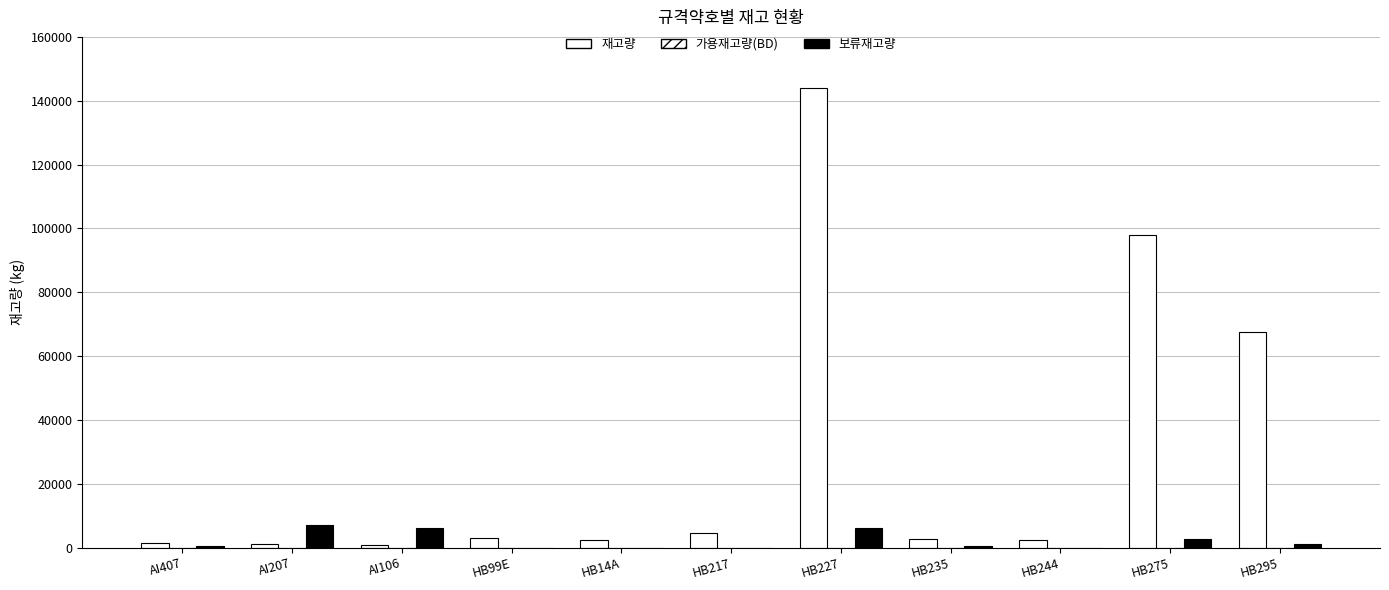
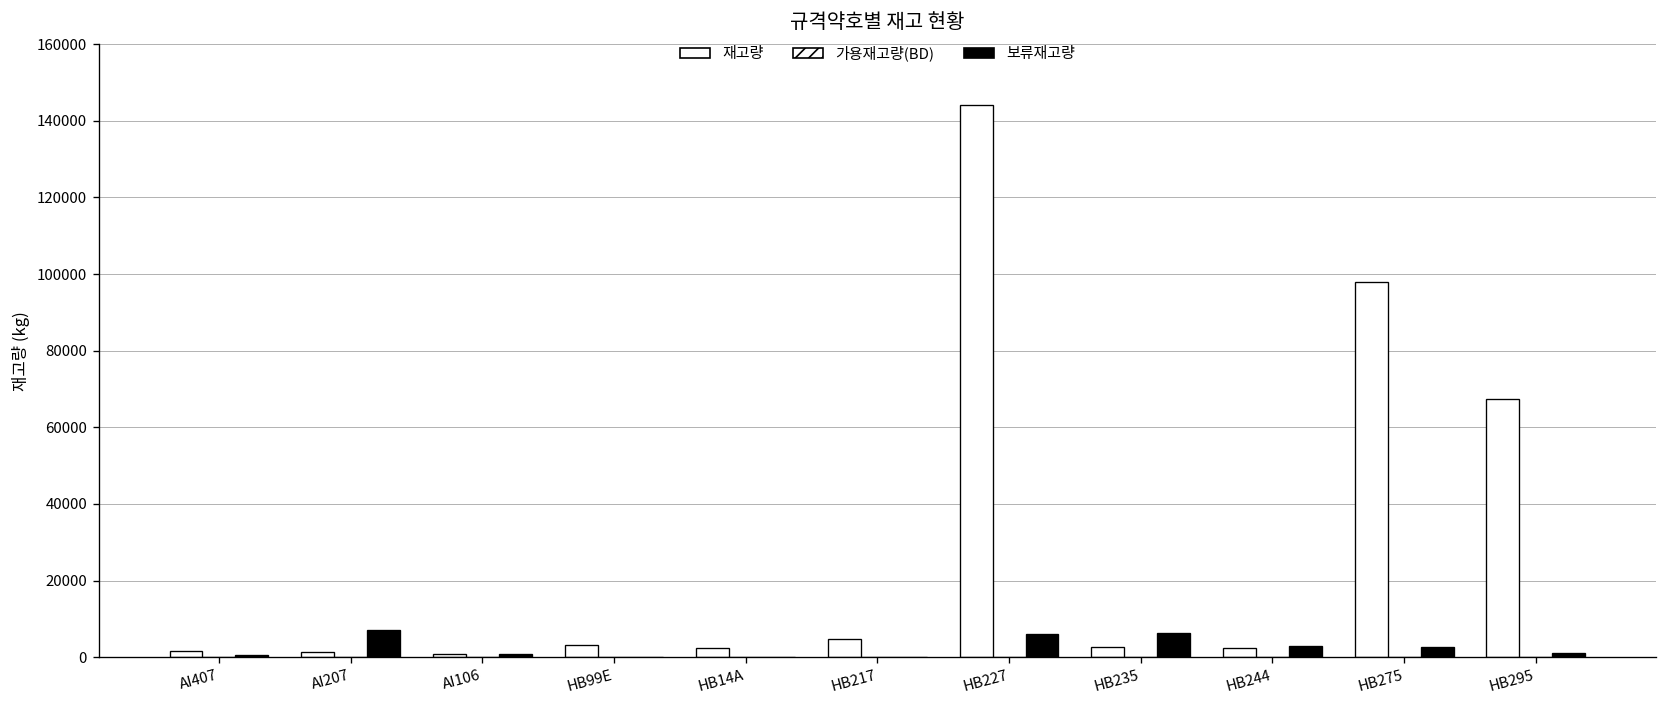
  {
    "보류재고량": {
      "AI207": 7000,
-     "AI106": 6000,
+     "AI106": 1000,
      "HB99E": 0,
      "HB14A": 0,
      "HB217": 0,
      "HB227": 6000,
-     "HB235": 1000,
-     "HB244": 0,
+     "HB235": 6000,
+     "HB244": 3000,
      "HB275": 3000,
      "HB295": 1000
    }
  }
